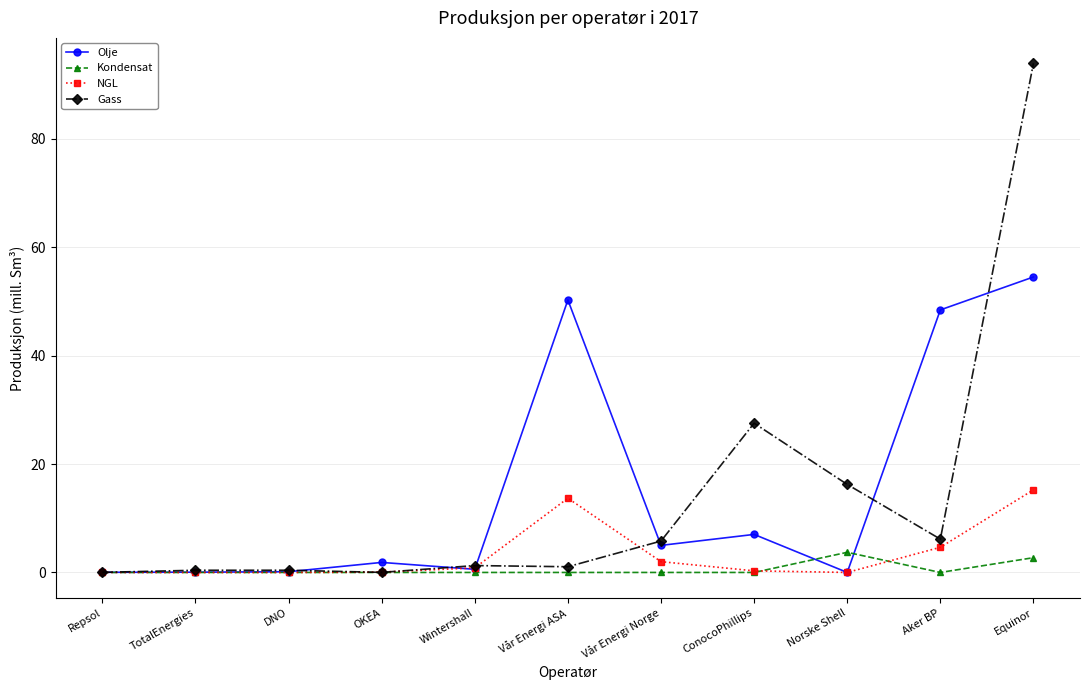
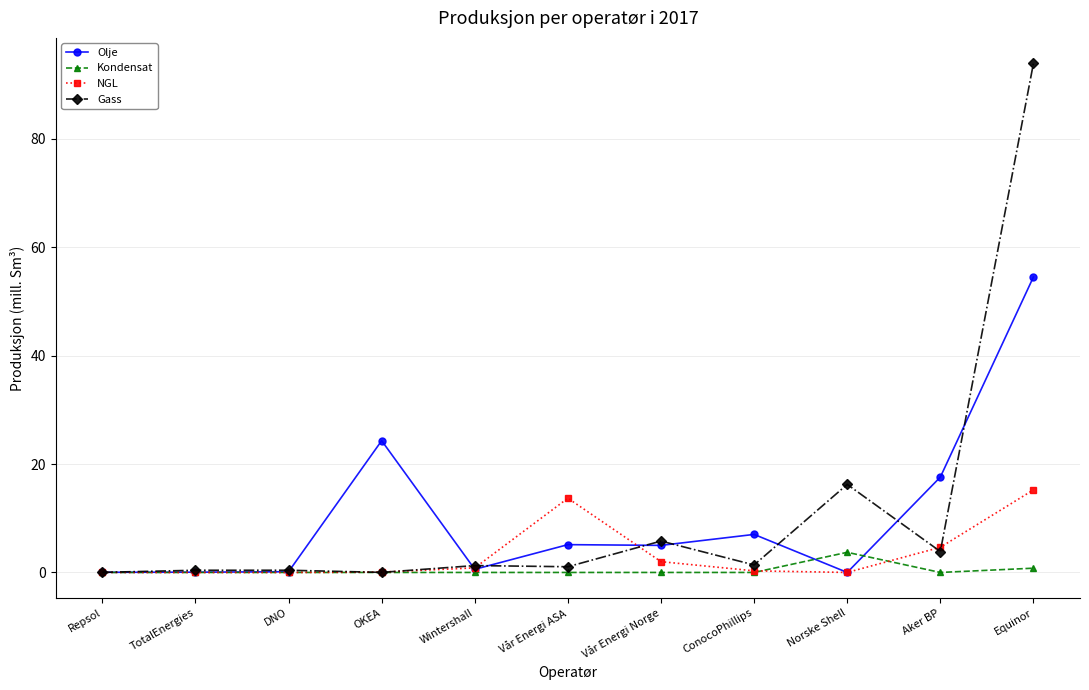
  {
    "Olje": {
-     "OKEA": 2,
-     "Vår Energi ASA": 50,
+     "OKEA": 24,
+     "Vår Energi ASA": 5,
      "Vår Energi Norge": 5,
      "ConocoPhillips": 7,
-     "Aker BP": 48,
+     "Aker BP": 18,
      "Equinor": 54
    },
    "Kondensat": {
      "Wintershall": 0,
      "Vår Energi ASA": 0,
      "Vår Energi Norge": 0,
      "Norske Shell": 4,
      "Aker BP": 0,
-     "Equinor": 3
+     "Equinor": 1
    },
    "NGL": {
      "Vår Energi ASA": 14,
      "Vår Energi Norge": 2,
      "Aker BP": 5,
      "Equinor": 15
    },
    "Gass": {
      "Vår Energi ASA": 1,
      "Vår Energi Norge": 6,
-     "ConocoPhillips": 28,
+     "ConocoPhillips": 1,
      "Norske Shell": 16,
-     "Aker BP": 6,
+     "Aker BP": 4,
      "Equinor": 94
    }
  }
